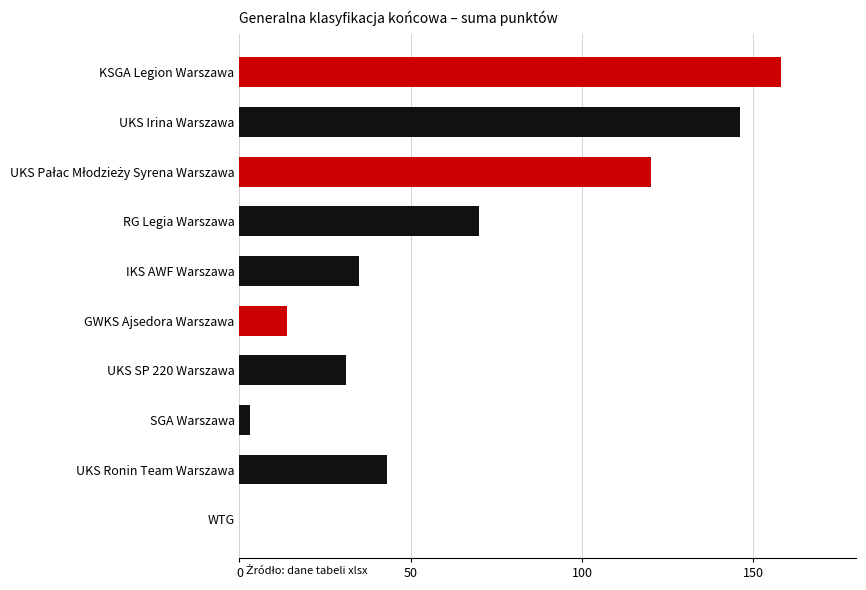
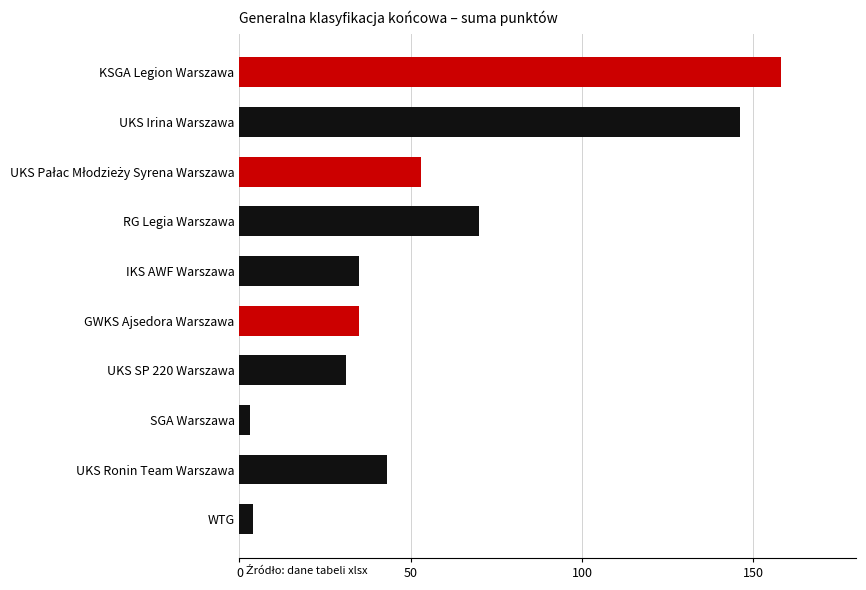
  {
    "KSGA Legion Warszawa": 158,
    "UKS Irina Warszawa": 146,
-   "UKS Pałac Młodzieży Syrena Warszawa": 120,
+   "UKS Pałac Młodzieży Syrena Warszawa": 53,
    "RG Legia Warszawa": 70,
    "IKS AWF Warszawa": 35,
-   "GWKS Ajsedora Warszawa": 14,
+   "GWKS Ajsedora Warszawa": 35,
    "UKS SP 220 Warszawa": 31,
    "SGA Warszawa": 3,
    "UKS Ronin Team Warszawa": 43,
-   "WTG": 0
+   "WTG": 4
  }
